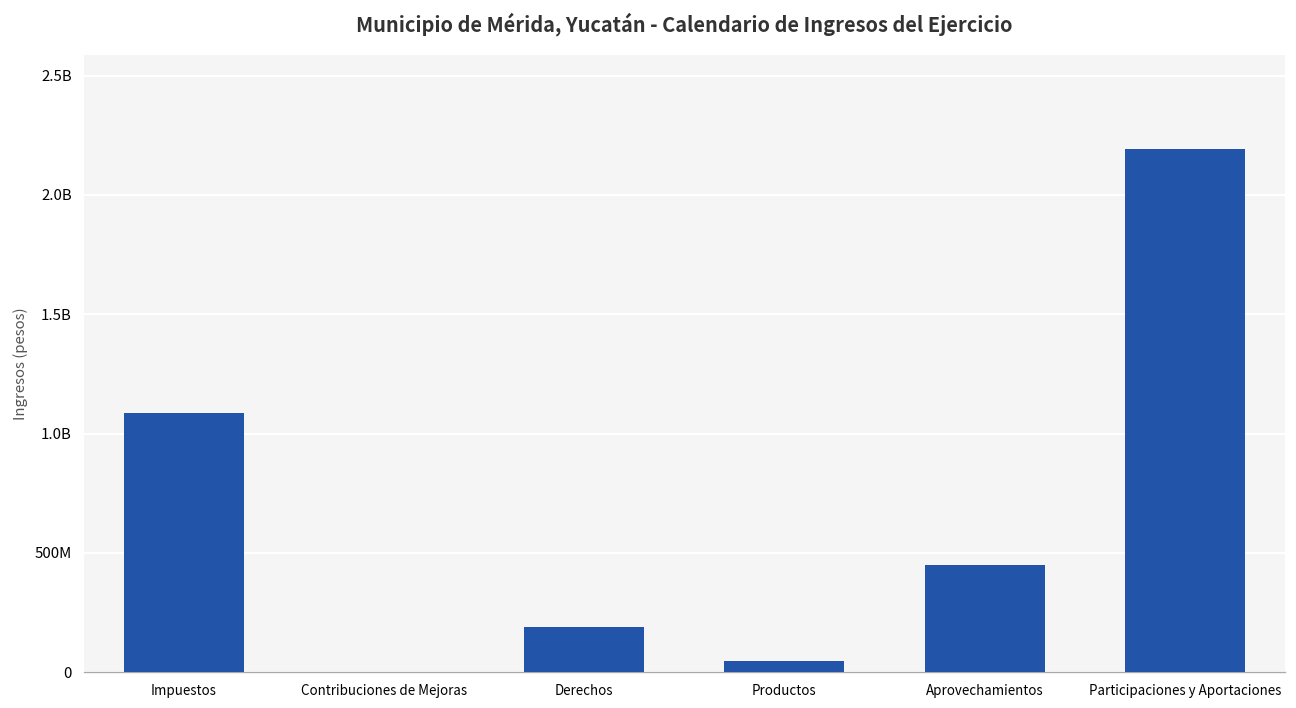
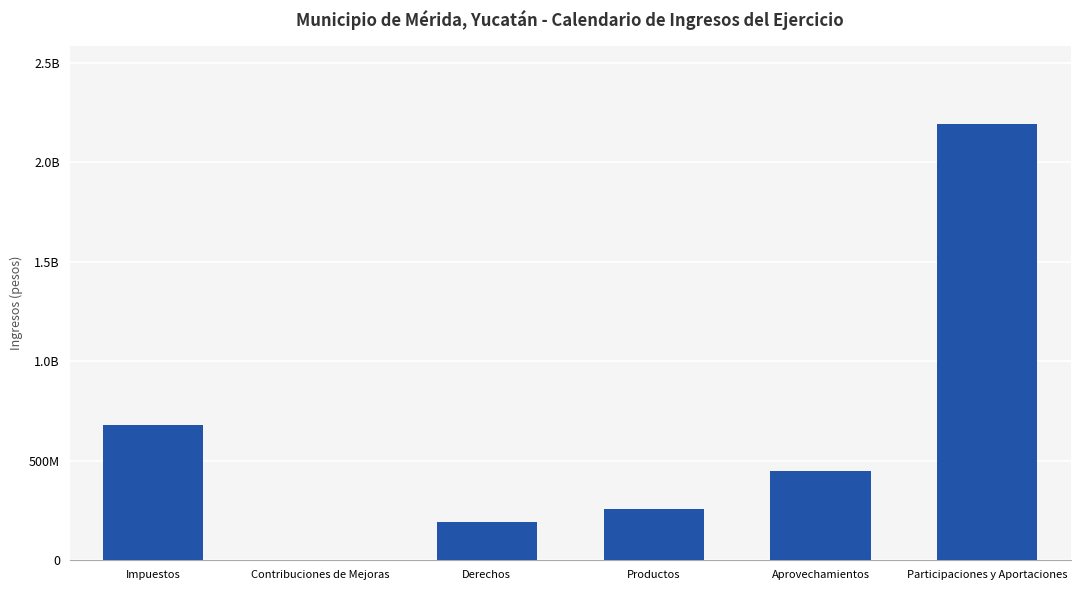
  {
-   "Impuestos": 1090000000,
+   "Impuestos": 680000000,
    "Contribuciones de Mejoras": 0,
    "Derechos": 190000000,
-   "Productos": 50000000,
+   "Productos": 260000000,
    "Aprovechamientos": 450000000,
    "Participaciones y Aportaciones": 2190000000
  }
